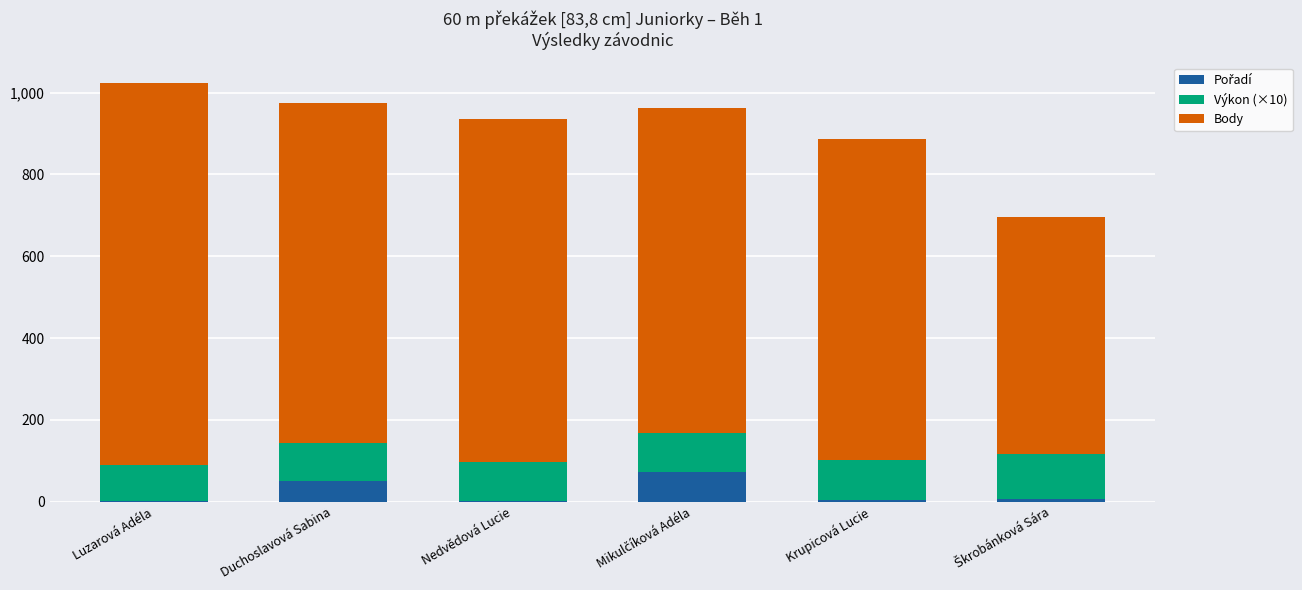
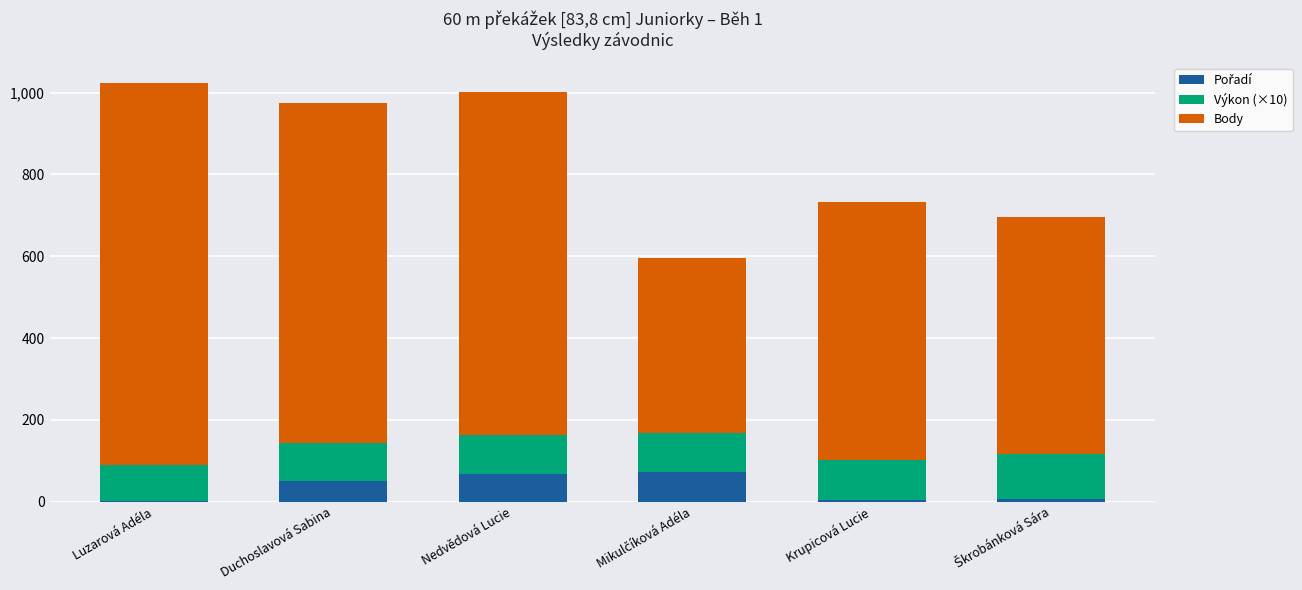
  {
    "Pořadí": {
      "Duchoslavová Sabina": 50,
-     "Nedvědová Lucie": 0,
+     "Nedvědová Lucie": 70,
      "Mikulčíková Adéla": 70
    },
    "Výkon (×10)": {
      "Luzarová Adéla": 90,
      "Duchoslavová Sabina": 90,
      "Nedvědová Lucie": 90,
      "Mikulčíková Adéla": 100,
      "Krupicová Lucie": 100,
      "Škrobánková Sára": 110
    },
    "Body": {
      "Luzarová Adéla": 930,
      "Duchoslavová Sabina": 830,
      "Nedvědová Lucie": 840,
-     "Mikulčíková Adéla": 800,
-     "Krupicová Lucie": 790,
+     "Mikulčíková Adéla": 430,
+     "Krupicová Lucie": 630,
      "Škrobánková Sára": 580
    }
  }
